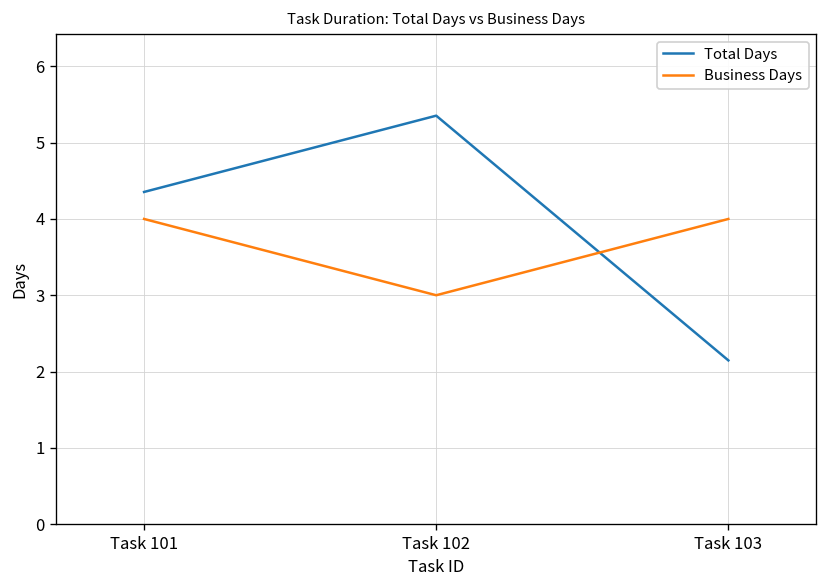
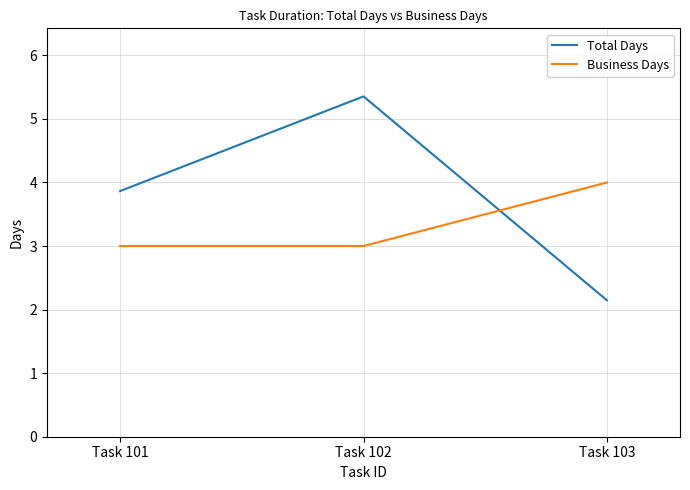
  {
    "Total Days": {
-     "Task 101": 4.4,
+     "Task 101": 3.9,
      "Task 102": 5.4,
      "Task 103": 2.1
    },
    "Business Days": {
-     "Task 101": 4,
+     "Task 101": 3,
      "Task 102": 3,
      "Task 103": 4
    }
  }
